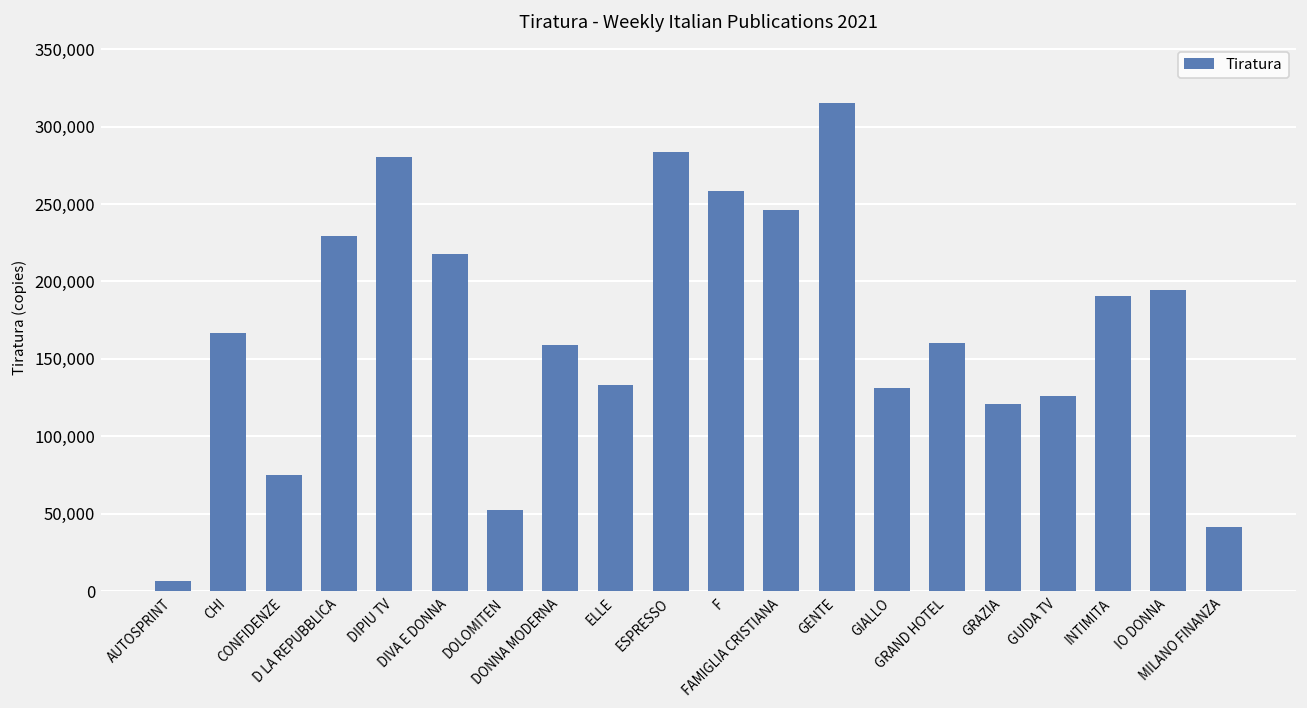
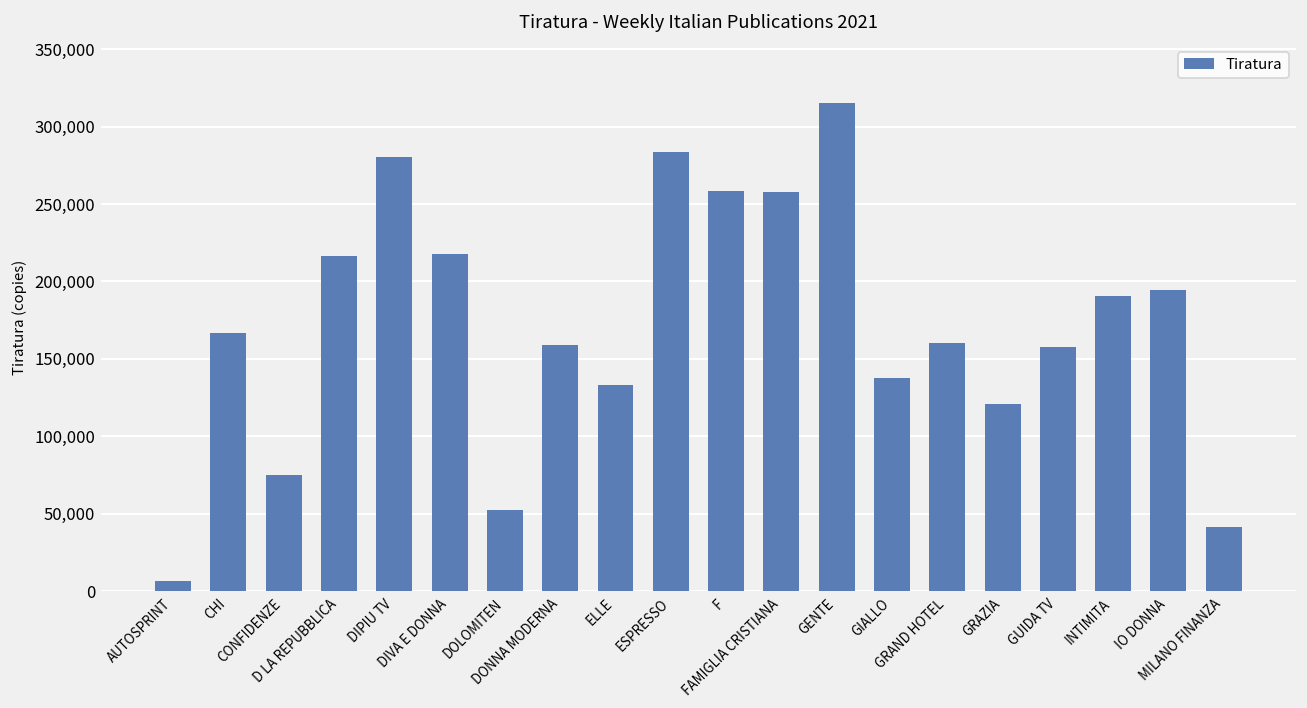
  {
    "AUTOSPRINT": "6,000",
    "CHI": "167,000",
    "CONFIDENZE": "75,000",
-   "D LA REPUBBLICA": "230,000",
+   "D LA REPUBBLICA": "216,000",
    "DIPIU TV": "281,000",
    "DIVA E DONNA": "218,000",
    "DOLOMITEN": "52,000",
    "DONNA MODERNA": "159,000",
    "ELLE": "133,000",
    "ESPRESSO": "284,000",
    "F": "258,000",
-   "FAMIGLIA CRISTIANA": "246,000",
+   "FAMIGLIA CRISTIANA": "258,000",
    "GENTE": "315,000",
-   "GIALLO": "131,000",
+   "GIALLO": "138,000",
    "GRAND HOTEL": "160,000",
    "GRAZIA": "121,000",
-   "GUIDA TV": "126,000",
+   "GUIDA TV": "158,000",
    "INTIMITA": "190,000",
    "IO DONNA": "194,000",
    "MILANO FINANZA": "41,000"
  }
